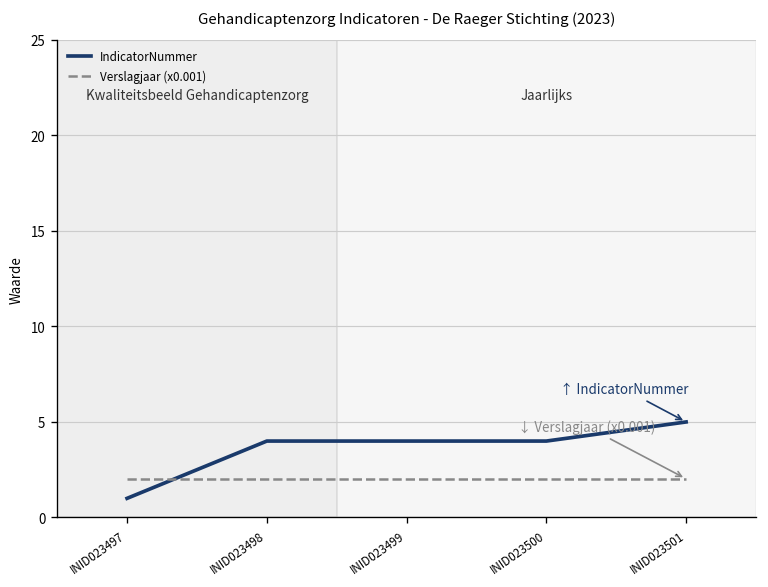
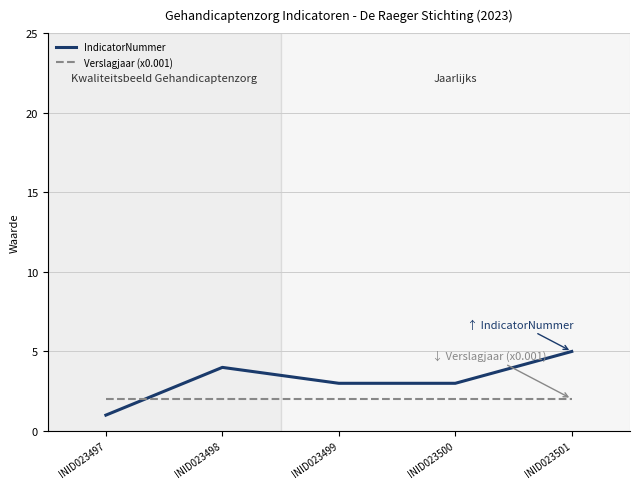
  {
    "IndicatorNummer": {
      "INID023497": 1,
      "INID023498": 4,
-     "INID023499": 4,
-     "INID023500": 4,
+     "INID023499": 3,
+     "INID023500": 3,
      "INID023501": 5
    },
    "Verslagjaar (x0.001)": {
      "INID023497": 2,
      "INID023498": 2,
      "INID023499": 2,
      "INID023500": 2,
      "INID023501": 2
    }
  }
